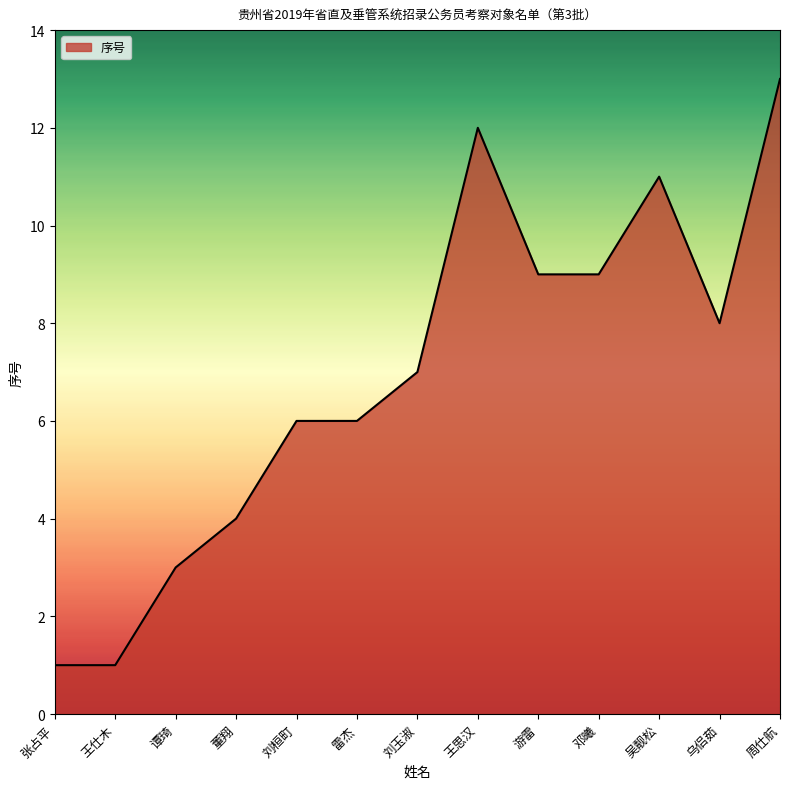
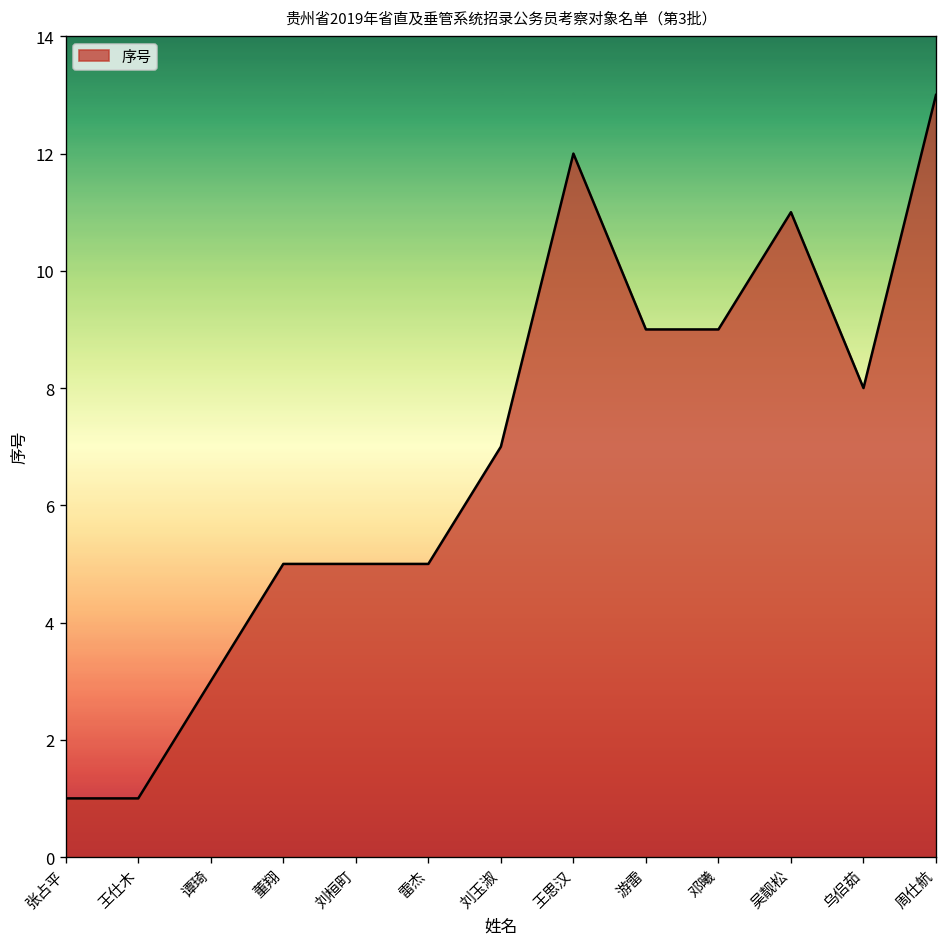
  {
    "张占平": 1,
    "王仕木": 1,
    "谭琦": 3,
-   "董翔": 4,
-   "刘桓町": 6,
-   "雷杰": 6,
+   "董翔": 5,
+   "刘桓町": 5,
+   "雷杰": 5,
    "刘玉淑": 7,
    "王思汉": 12,
    "游雷": 9,
    "邓曦": 9,
    "吴靓松": 11,
    "乌侣茹": 8,
    "周仕航": 13
  }
